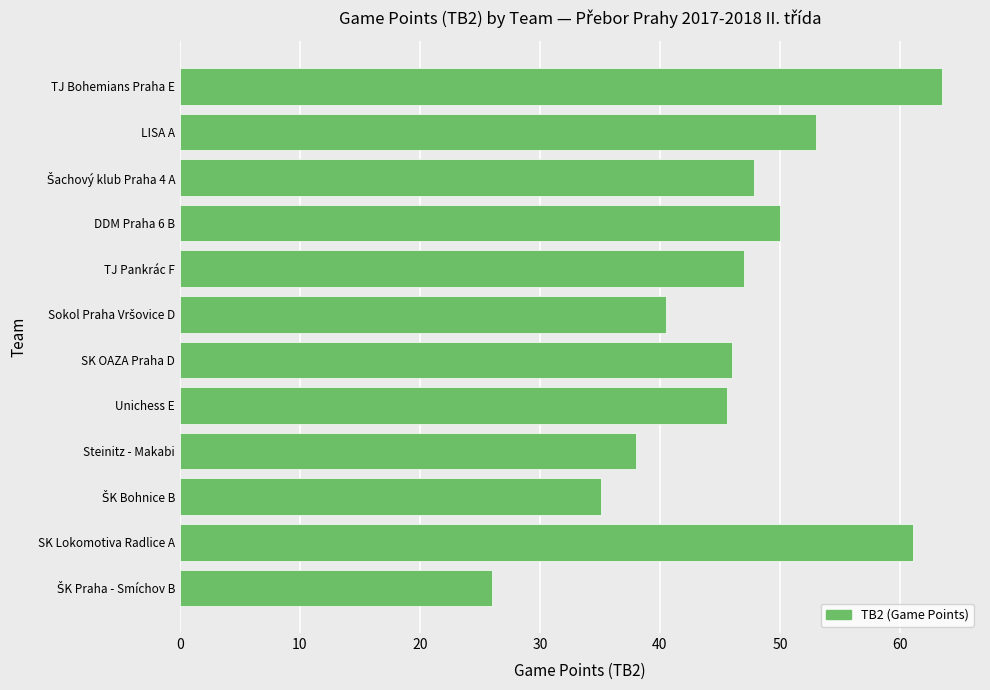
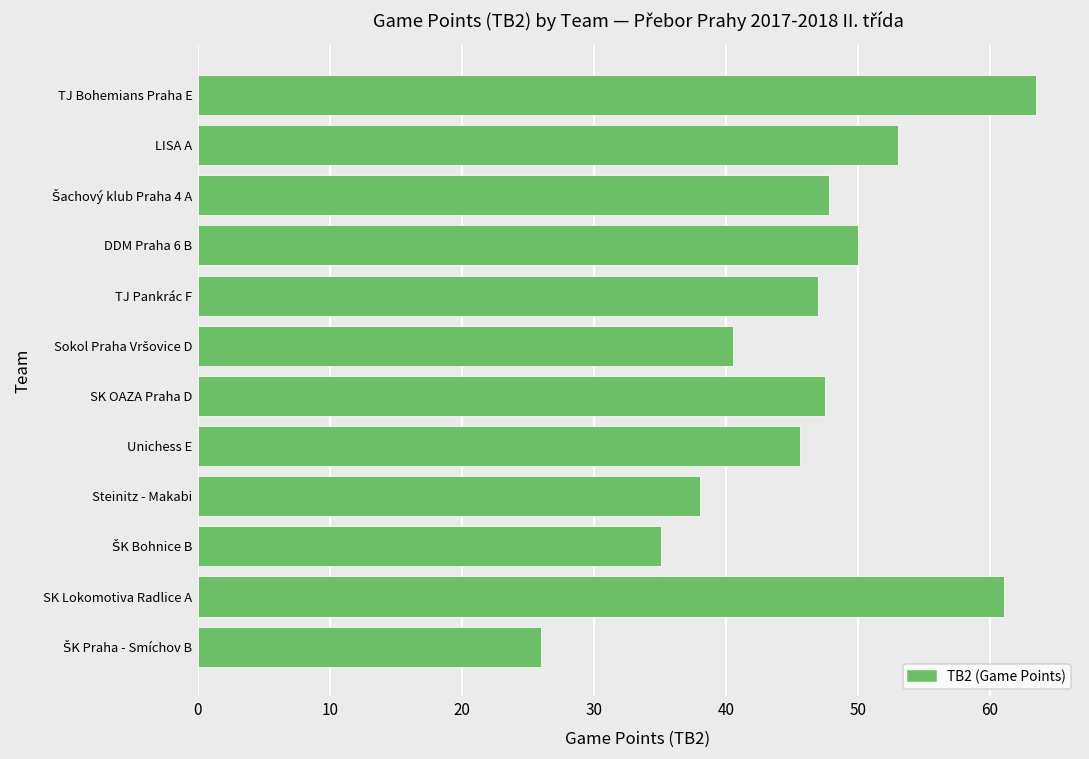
  {
    "TJ Bohemians Praha E": 63.5,
    "LISA A": 53.0,
    "Šachový klub Praha 4 A": 47.8,
    "DDM Praha 6 B": 50.0,
    "TJ Pankrác F": 47.0,
    "Sokol Praha Vršovice D": 40.5,
-   "SK OAZA Praha D": 46.0,
+   "SK OAZA Praha D": 47.5,
    "Unichess E": 45.6,
    "Steinitz - Makabi": 38.0,
    "ŠK Bohnice B": 35.1,
    "SK Lokomotiva Radlice A": 61.1,
    "ŠK Praha - Smíchov B": 26.0
  }
